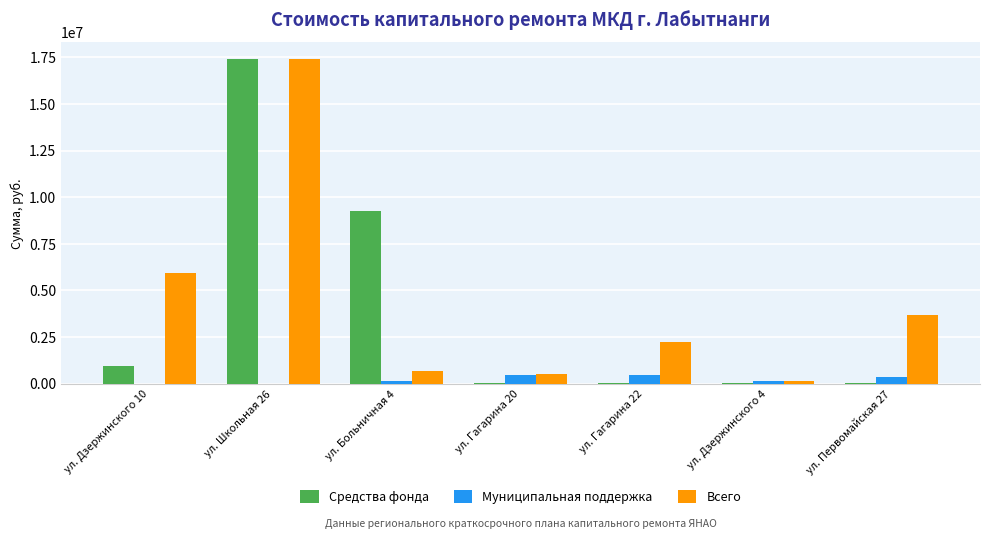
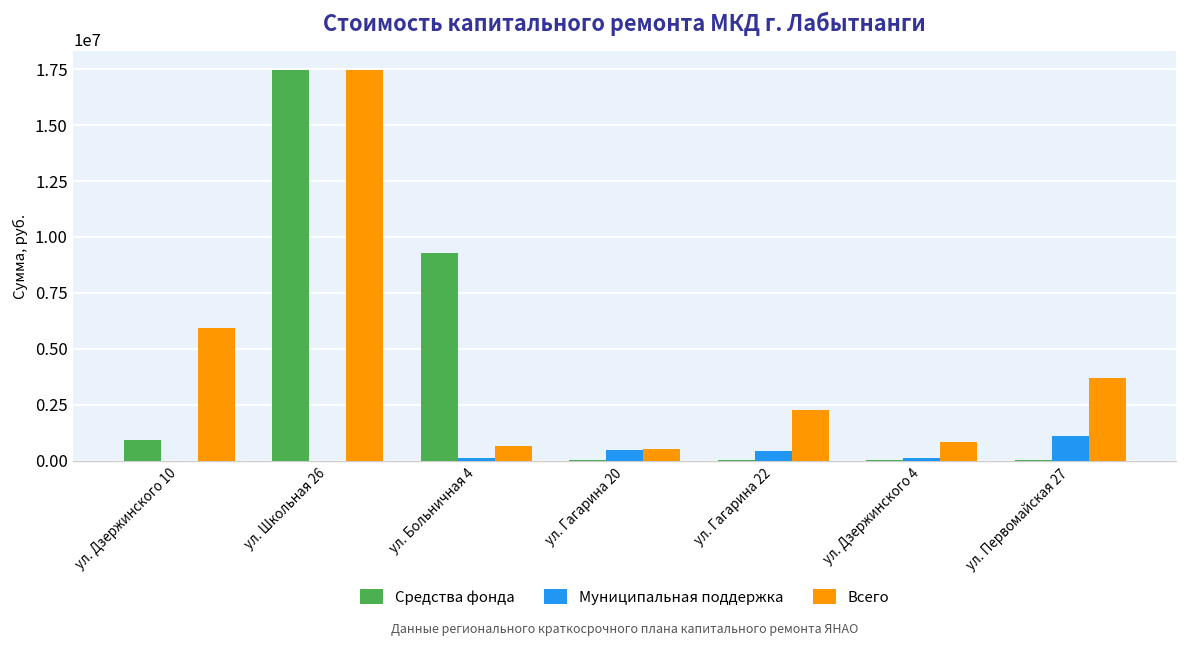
  {
    "Средства фонда": {
      "ул. Дзержинского 10": 900000,
      "ул. Школьная 26": 17400000,
      "ул. Больничная 4": 9300000
    },
    "Муниципальная поддержка": {
      "ул. Дзержинского 10": 0,
      "ул. Школьная 26": 0,
      "ул. Гагарина 20": 500000,
      "ул. Гагарина 22": 400000,
-     "ул. Первомайская 27": 400000
+     "ул. Первомайская 27": 1100000
    },
    "Всего": {
      "ул. Дзержинского 10": 5900000,
      "ул. Школьная 26": 17400000,
      "ул. Больничная 4": 700000,
      "ул. Гагарина 20": 500000,
      "ул. Гагарина 22": 2300000,
-     "ул. Дзержинского 4": 100000,
+     "ул. Дзержинского 4": 800000,
      "ул. Первомайская 27": 3700000
    }
  }
